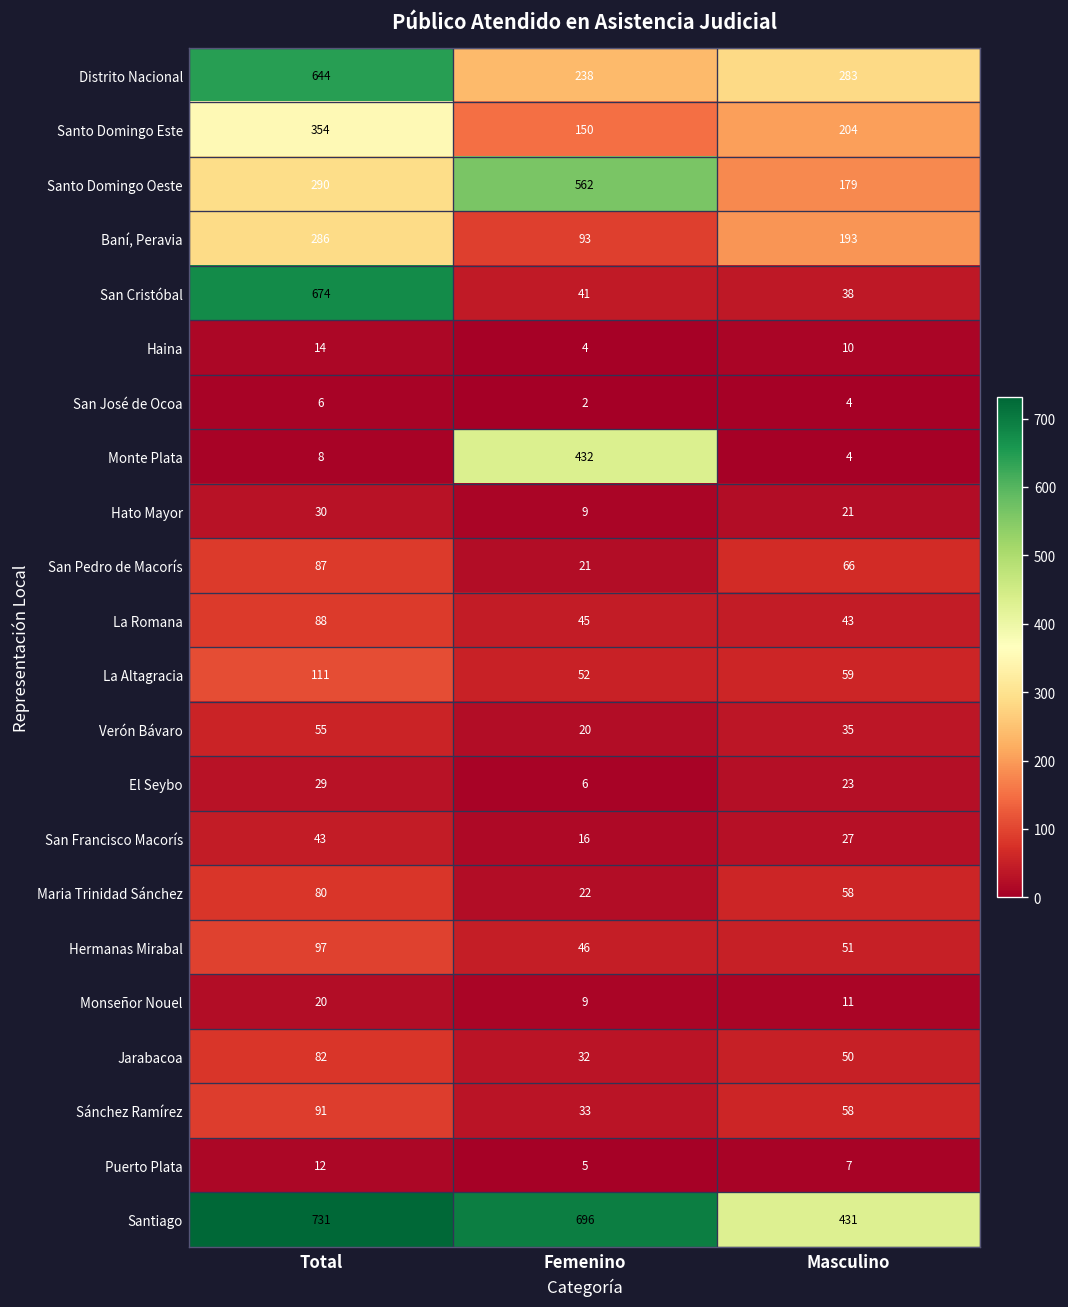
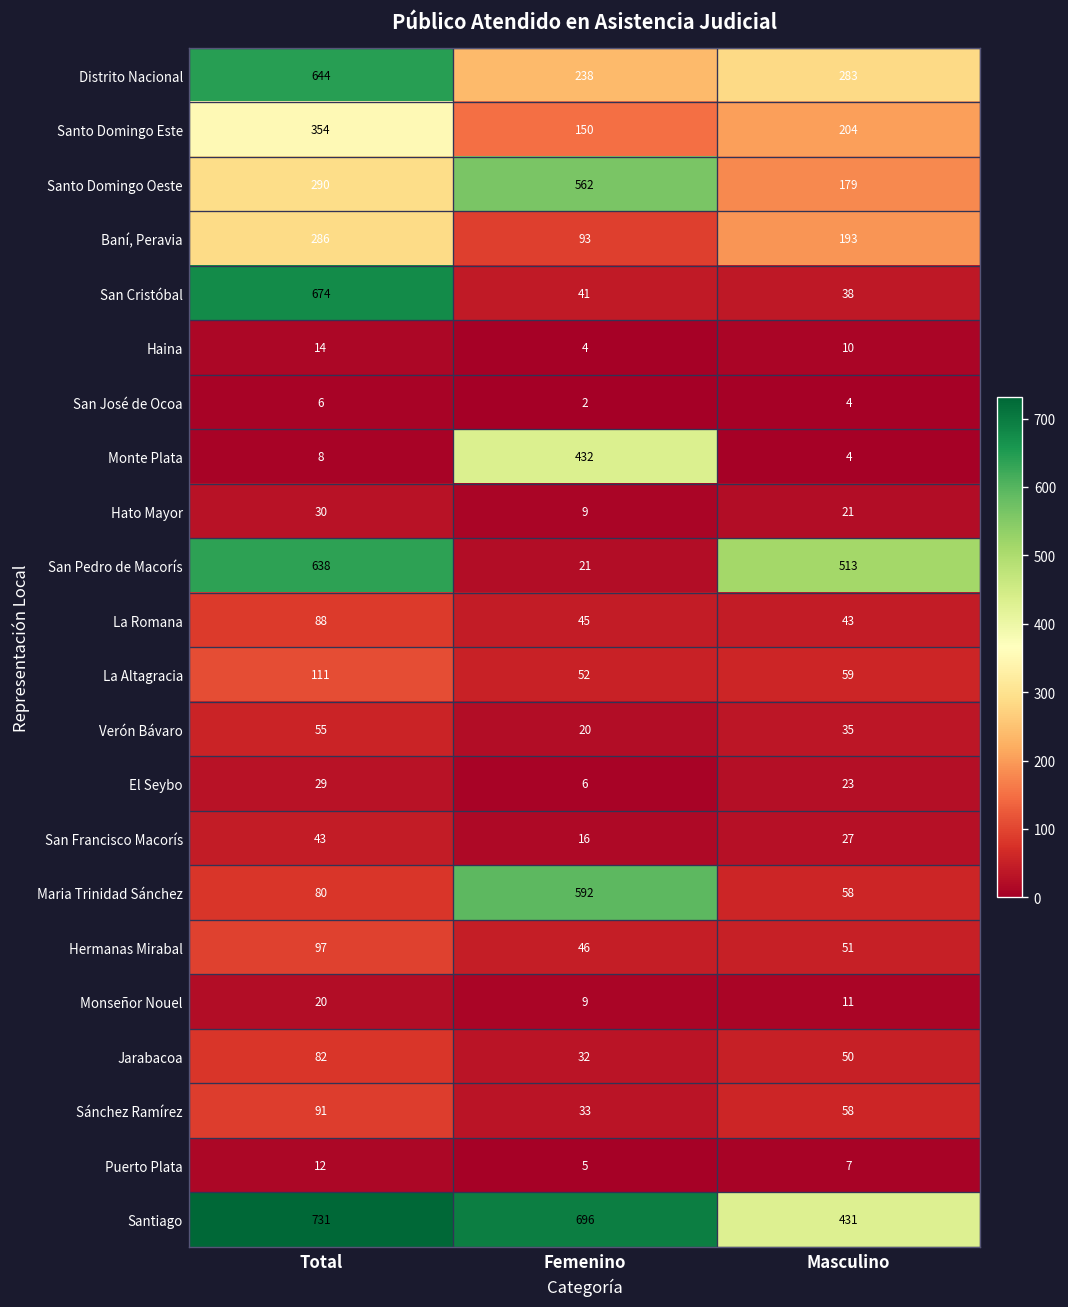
  {
    "Distrito Nacional": {
      "Total": 644,
      "Femenino": 238,
      "Masculino": 283
    },
    "Santo Domingo Este": {
      "Total": 354,
      "Femenino": 150,
      "Masculino": 204
    },
    "Santo Domingo Oeste": {
      "Total": 290,
      "Femenino": 562,
      "Masculino": 179
    },
    "Baní, Peravia": {
      "Total": 286,
      "Femenino": 93,
      "Masculino": 193
    },
    "San Cristóbal": {
      "Total": 674,
      "Femenino": 41,
      "Masculino": 38
    },
    "Haina": {
      "Total": 14,
      "Femenino": 4,
      "Masculino": 10
    },
    "San José de Ocoa": {
      "Total": 6,
      "Femenino": 2,
      "Masculino": 4
    },
    "Monte Plata": {
      "Total": 8,
      "Femenino": 432,
      "Masculino": 4
    },
    "Hato Mayor": {
      "Total": 30,
      "Femenino": 9,
      "Masculino": 21
    },
    "San Pedro de Macorís": {
-     "Total": 87,
+     "Total": 638,
      "Femenino": 21,
-     "Masculino": 66
+     "Masculino": 513
    },
    "La Romana": {
      "Total": 88,
      "Femenino": 45,
      "Masculino": 43
    },
    "La Altagracia": {
      "Total": 111,
      "Femenino": 52,
      "Masculino": 59
    },
    "Verón Bávaro": {
      "Total": 55,
      "Femenino": 20,
      "Masculino": 35
    },
    "El Seybo": {
      "Total": 29,
      "Femenino": 6,
      "Masculino": 23
    },
    "San Francisco Macorís": {
      "Total": 43,
      "Femenino": 16,
      "Masculino": 27
    },
    "Maria Trinidad Sánchez": {
      "Total": 80,
-     "Femenino": 22,
+     "Femenino": 592,
      "Masculino": 58
    },
    "Hermanas Mirabal": {
      "Total": 97,
      "Femenino": 46,
      "Masculino": 51
    },
    "Monseñor Nouel": {
      "Total": 20,
      "Femenino": 9,
      "Masculino": 11
    },
    "Jarabacoa": {
      "Total": 82,
      "Femenino": 32,
      "Masculino": 50
    },
    "Sánchez Ramírez": {
      "Total": 91,
      "Femenino": 33,
      "Masculino": 58
    },
    "Puerto Plata": {
      "Total": 12,
      "Femenino": 5,
      "Masculino": 7
    },
    "Santiago": {
      "Total": 731,
      "Femenino": 696,
      "Masculino": 431
    }
  }
